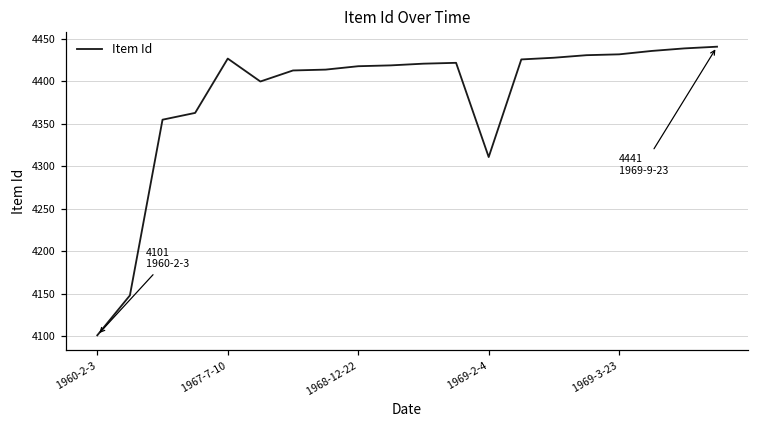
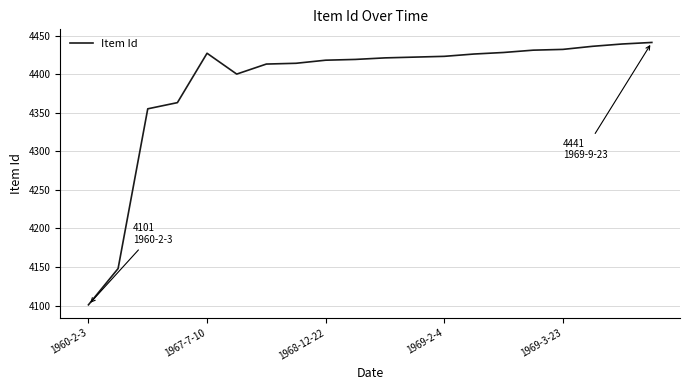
  {
    "1960-2-3": 4100,
    "1967-7-10": 4430,
    "1968-12-22": 4420,
-   "1969-2-4": 4310
+   "1969-2-4": 4420
  }
